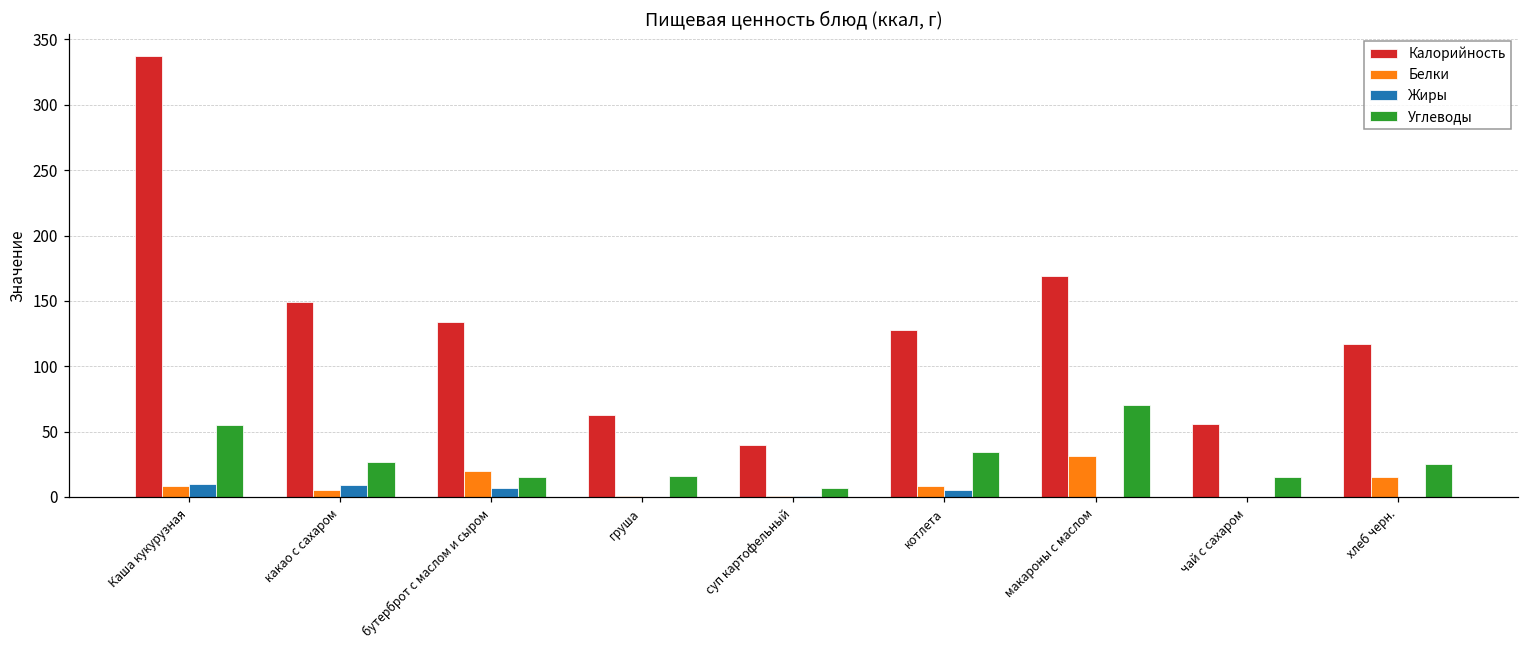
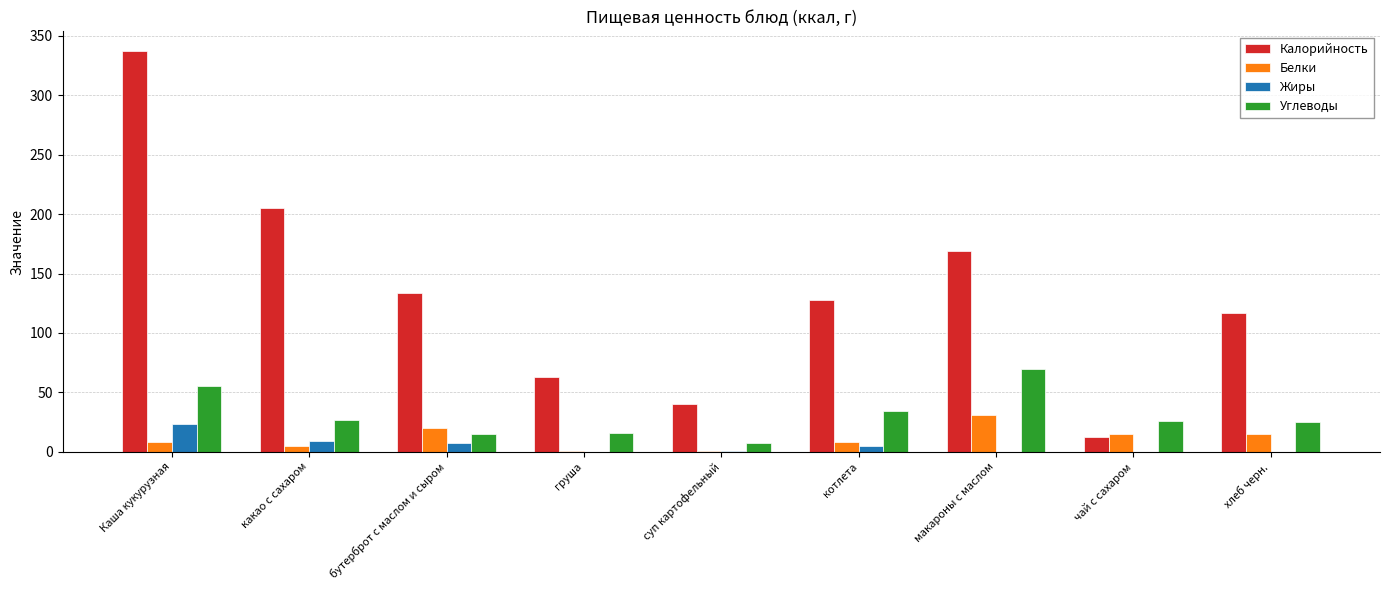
  {
    "Калорийность": {
      "Каша кукурузная": 337,
-     "какао с сахаром": 149,
+     "какао с сахаром": 205,
      "бутерброт с маслом и сыром": 134,
      "груша": 63,
      "суп картофельный": 40,
      "котлета": 128,
      "макароны с маслом": 169,
-     "чай с сахаром": 56,
+     "чай с сахаром": 12,
      "хлеб черн.": 117
    },
    "Белки": {
      "Каша кукурузная": 8,
      "какао с сахаром": 5,
      "бутерброт с маслом и сыром": 20,
      "котлета": 8,
      "макароны с маслом": 31,
-     "чай с сахаром": 0,
+     "чай с сахаром": 15,
      "хлеб черн.": 15
    },
    "Жиры": {
-     "Каша кукурузная": 10,
+     "Каша кукурузная": 23,
      "какао с сахаром": 9,
      "бутерброт с маслом и сыром": 7,
      "груша": 0,
      "котлета": 5,
      "макароны с маслом": 0,
      "чай с сахаром": 0,
      "хлеб черн.": 0
    },
    "Углеводы": {
      "Каша кукурузная": 55,
      "какао с сахаром": 27,
      "бутерброт с маслом и сыром": 15,
      "груша": 16,
      "суп картофельный": 7,
      "котлета": 34,
      "макароны с маслом": 70,
-     "чай с сахаром": 15,
+     "чай с сахаром": 26,
      "хлеб черн.": 25
    }
  }
